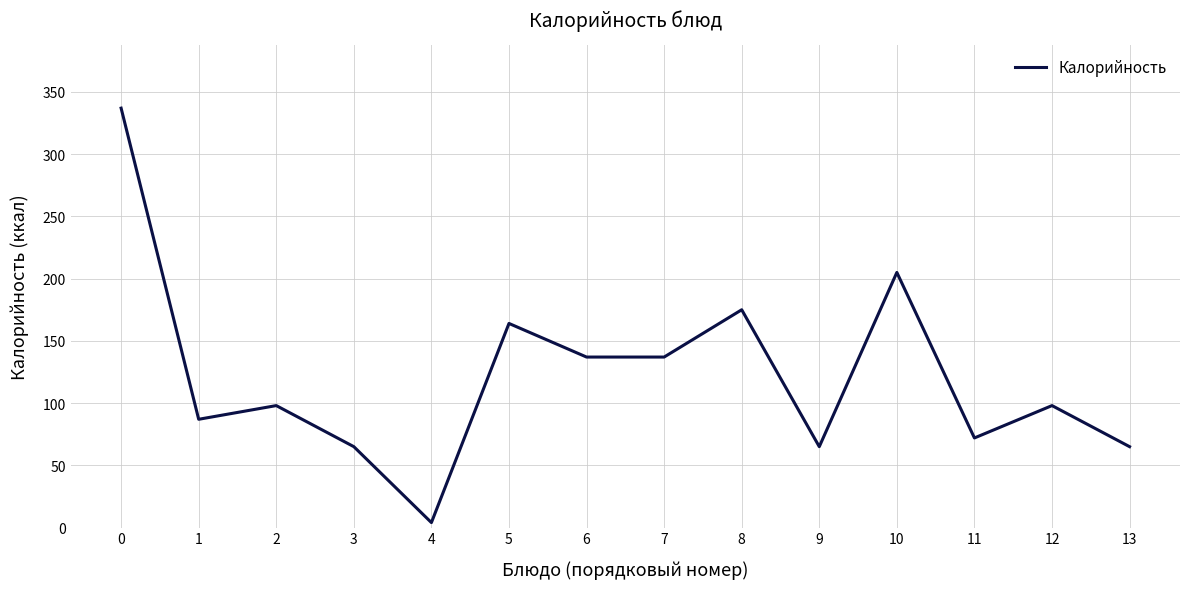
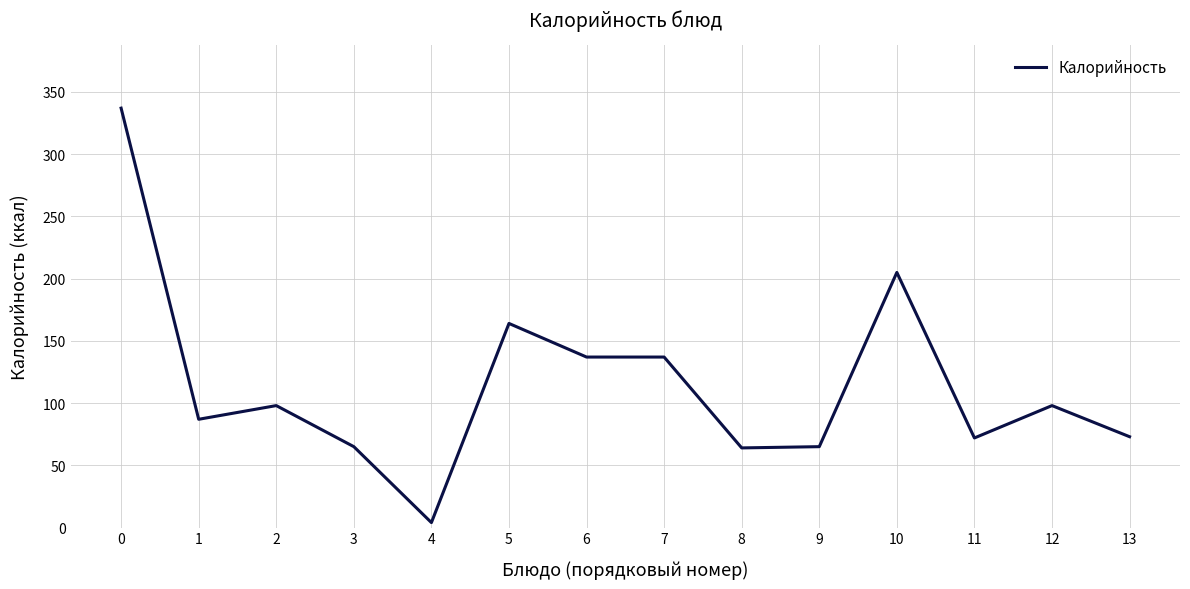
  {
    "0": 337,
    "1": 87,
    "2": 98,
    "3": 65,
    "4": 4,
    "5": 164,
    "6": 137,
    "7": 137,
-   "8": 175,
+   "8": 64,
    "9": 65,
    "10": 205,
    "11": 72,
    "12": 98,
-   "13": 65
+   "13": 73
  }
